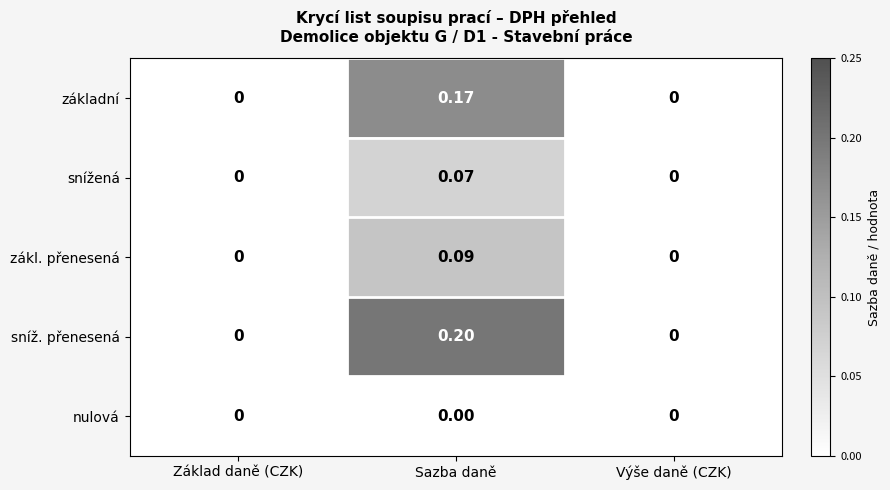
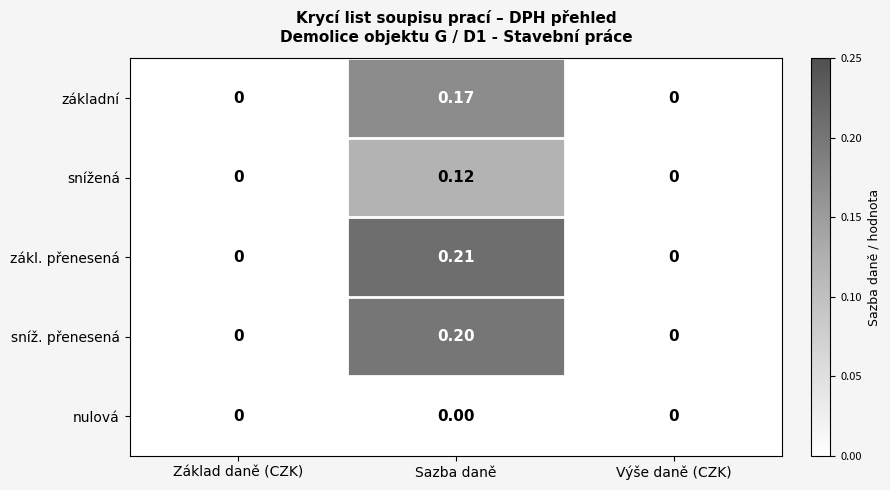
  {
    "základní": {
      "Základ daně (CZK)": 0,
      "Sazba daně": 0.17,
      "Výše daně (CZK)": 0
    },
    "snížená": {
      "Základ daně (CZK)": 0,
-     "Sazba daně": 0.07,
+     "Sazba daně": 0.12,
      "Výše daně (CZK)": 0
    },
    "zákl. přenesená": {
      "Základ daně (CZK)": 0,
-     "Sazba daně": 0.09,
+     "Sazba daně": 0.21,
      "Výše daně (CZK)": 0
    },
    "sníž. přenesená": {
      "Základ daně (CZK)": 0,
      "Sazba daně": 0.20,
      "Výše daně (CZK)": 0
    },
    "nulová": {
      "Základ daně (CZK)": 0,
      "Sazba daně": 0.00,
      "Výše daně (CZK)": 0
    }
  }
